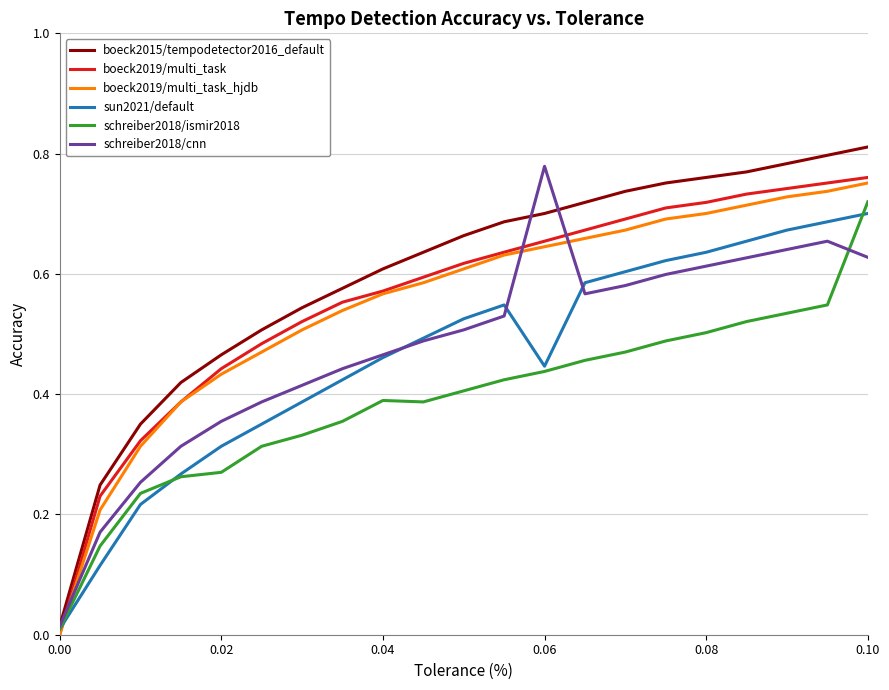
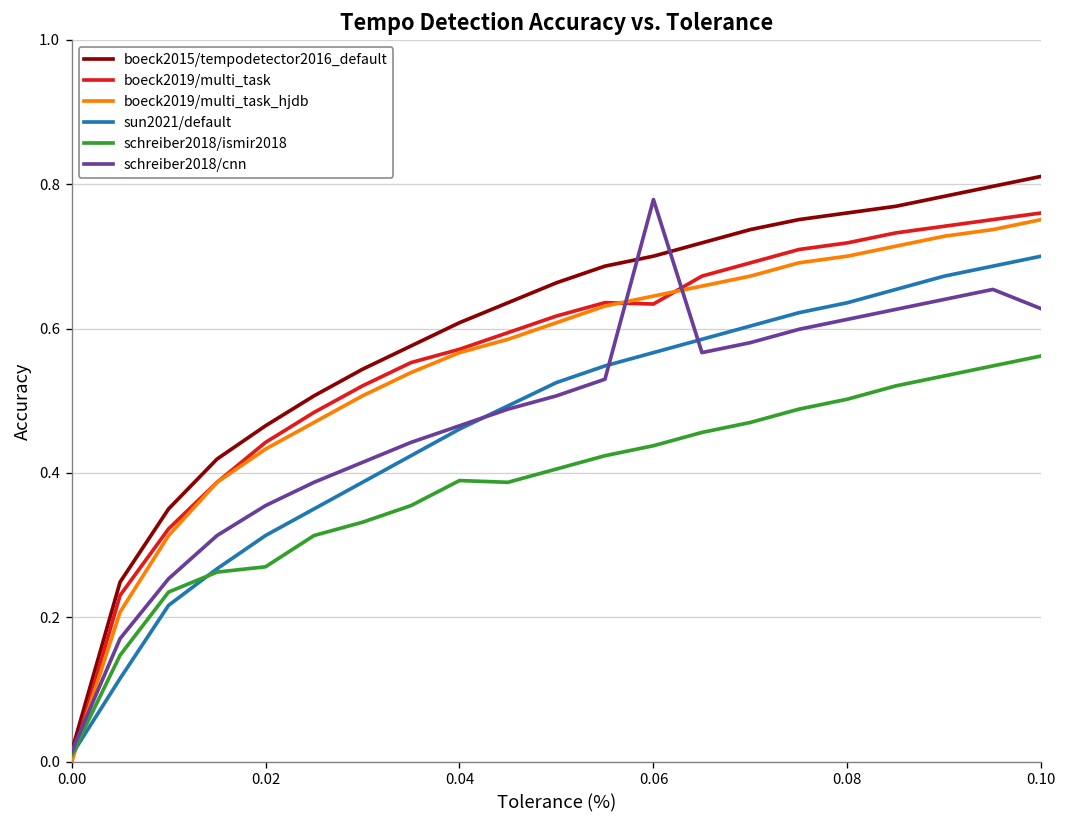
  {
    "boeck2015/tempodetector2016_default": {
      "0.02": 0.47,
      "0.04": 0.61,
      "0.06": 0.70,
      "0.08": 0.76,
      "0.10": 0.81
    },
    "boeck2019/multi_task": {
      "0.02": 0.44,
      "0.04": 0.57,
-     "0.06": 0.65,
+     "0.06": 0.63,
      "0.08": 0.72,
      "0.10": 0.76
    },
    "boeck2019/multi_task_hjdb": {
      "0.02": 0.43,
      "0.04": 0.57,
      "0.06": 0.65,
      "0.08": 0.70,
      "0.10": 0.75
    },
    "sun2021/default": {
      "0.02": 0.31,
      "0.04": 0.46,
-     "0.06": 0.45,
+     "0.06": 0.57,
      "0.08": 0.64,
      "0.10": 0.70
    },
    "schreiber2018/ismir2018": {
      "0.02": 0.27,
      "0.04": 0.39,
      "0.06": 0.44,
      "0.08": 0.50,
-     "0.10": 0.72
+     "0.10": 0.56
    },
    "schreiber2018/cnn": {
      "0.02": 0.35,
      "0.04": 0.47,
      "0.06": 0.78,
      "0.08": 0.61,
      "0.10": 0.63
    }
  }
